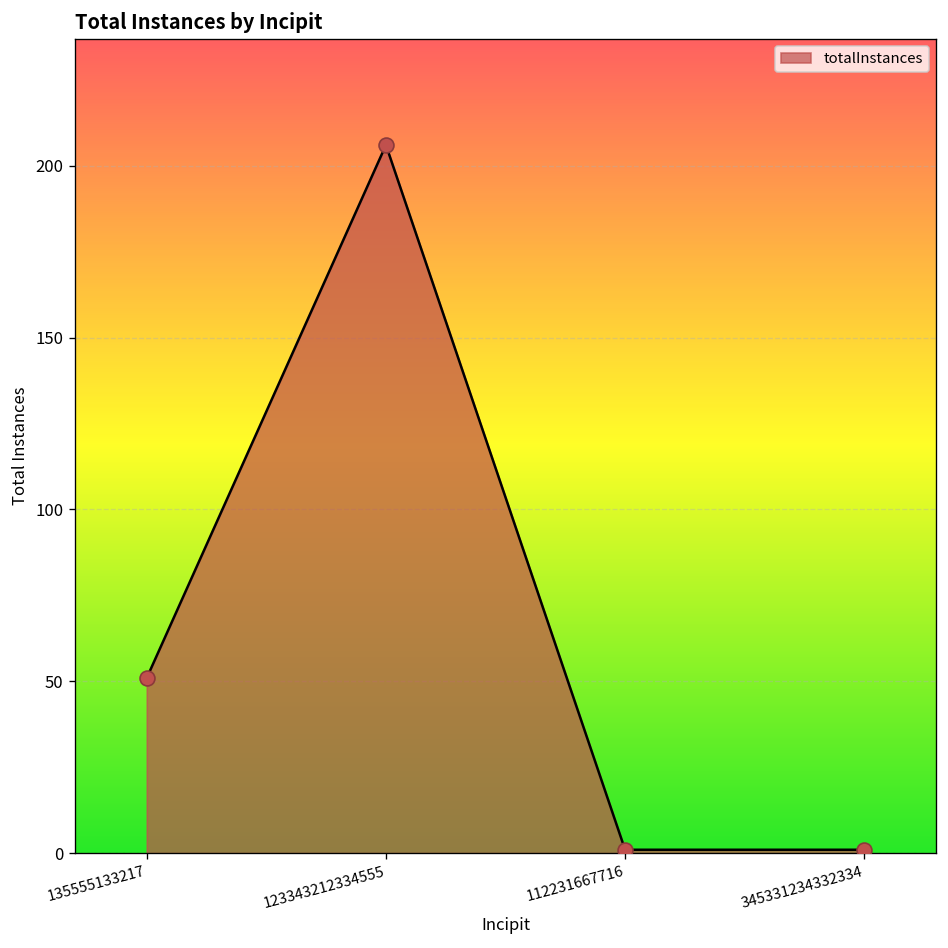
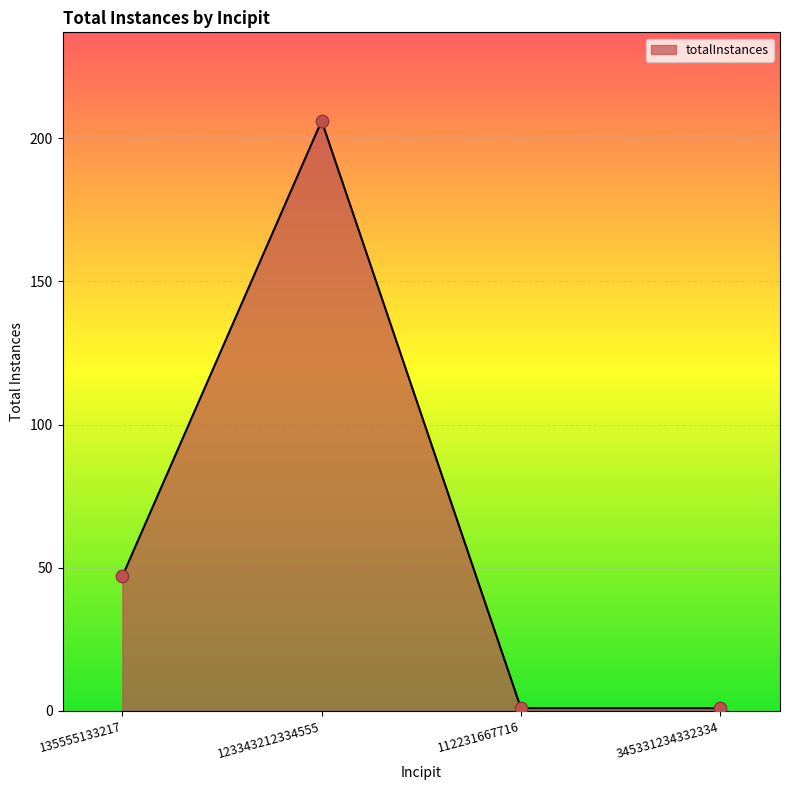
  {
-   "135555133217": 51,
+   "135555133217": 47,
    "123343212334555": 206,
    "112231667716": 1,
    "345331234332334": 1
  }
